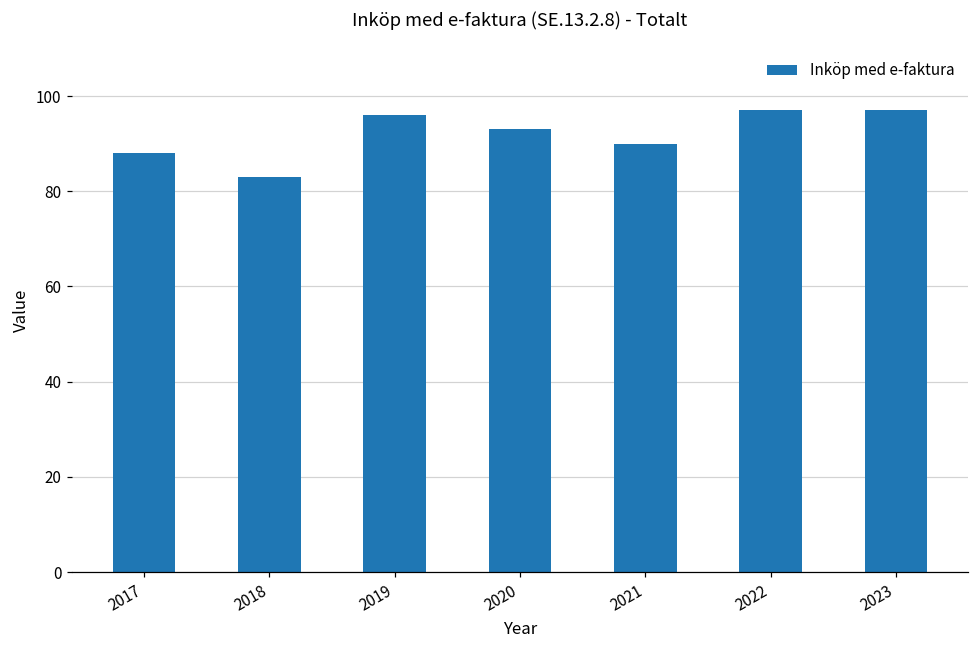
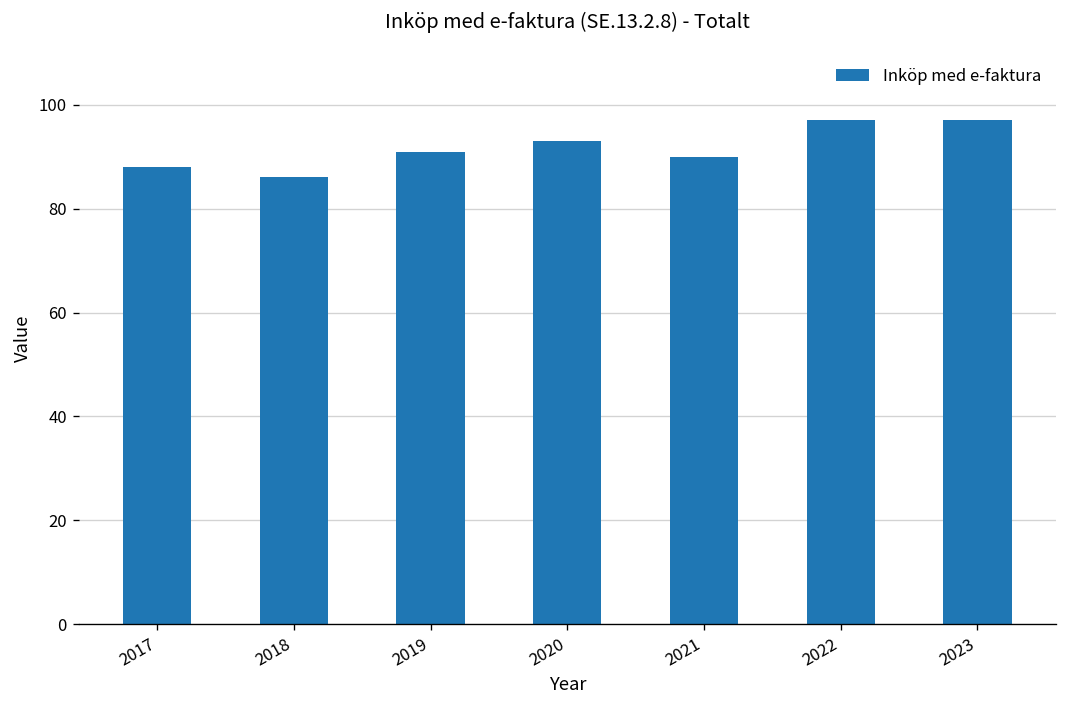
  {
    "2017": 88,
-   "2018": 83,
-   "2019": 96,
+   "2018": 86,
+   "2019": 91,
    "2020": 93,
    "2021": 90,
    "2022": 97,
    "2023": 97
  }
